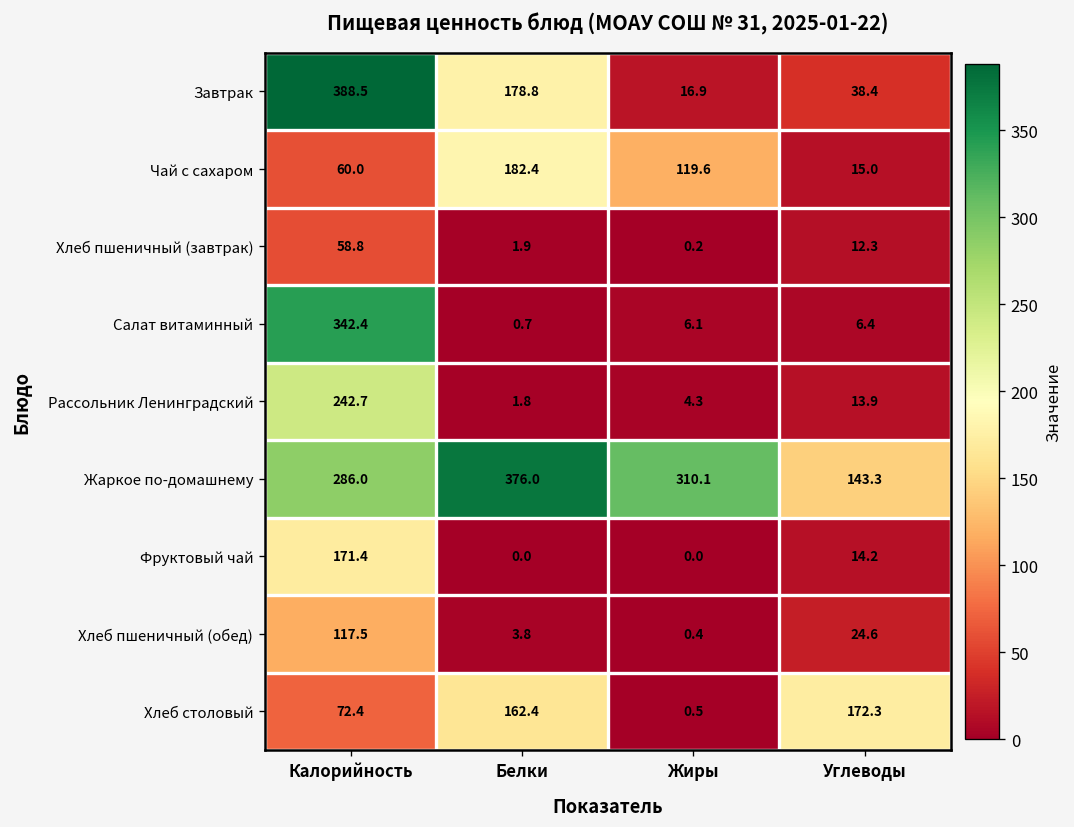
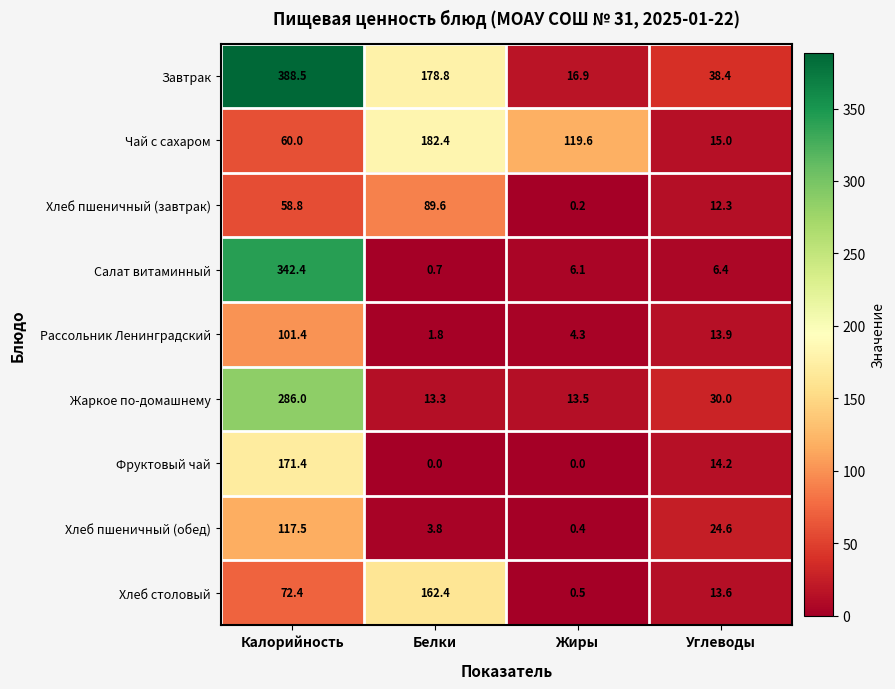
  {
    "Завтрак": {
      "Калорийность": 388.5,
      "Белки": 178.8,
      "Жиры": 16.9,
      "Углеводы": 38.4
    },
    "Чай с сахаром": {
      "Калорийность": 60.0,
      "Белки": 182.4,
      "Жиры": 119.6,
      "Углеводы": 15.0
    },
    "Хлеб пшеничный (завтрак)": {
      "Калорийность": 58.8,
-     "Белки": 1.9,
+     "Белки": 89.6,
      "Жиры": 0.2,
      "Углеводы": 12.3
    },
    "Салат витаминный": {
      "Калорийность": 342.4,
      "Белки": 0.7,
      "Жиры": 6.1,
      "Углеводы": 6.4
    },
    "Рассольник Ленинградский": {
-     "Калорийность": 242.7,
+     "Калорийность": 101.4,
      "Белки": 1.8,
      "Жиры": 4.3,
      "Углеводы": 13.9
    },
    "Жаркое по-домашнему": {
      "Калорийность": 286.0,
-     "Белки": 376.0,
-     "Жиры": 310.1,
-     "Углеводы": 143.3
+     "Белки": 13.3,
+     "Жиры": 13.5,
+     "Углеводы": 30.0
    },
    "Фруктовый чай": {
      "Калорийность": 171.4,
      "Белки": 0.0,
      "Жиры": 0.0,
      "Углеводы": 14.2
    },
    "Хлеб пшеничный (обед)": {
      "Калорийность": 117.5,
      "Белки": 3.8,
      "Жиры": 0.4,
      "Углеводы": 24.6
    },
    "Хлеб столовый": {
      "Калорийность": 72.4,
      "Белки": 162.4,
      "Жиры": 0.5,
-     "Углеводы": 172.3
+     "Углеводы": 13.6
    }
  }
